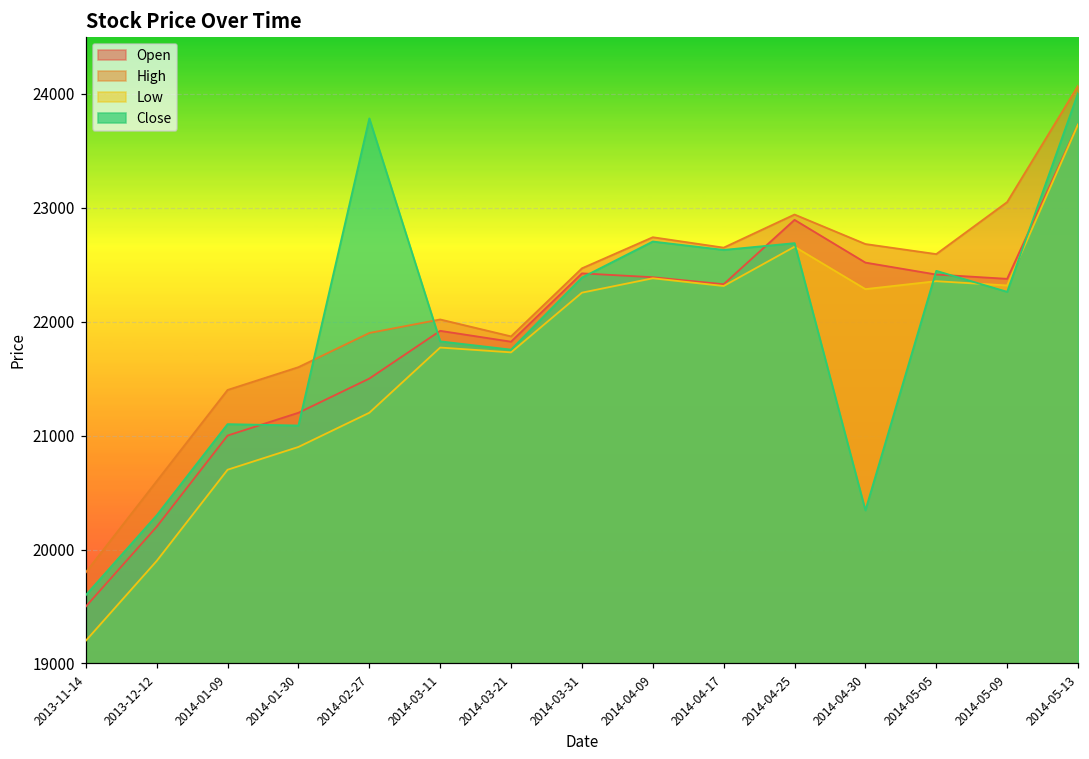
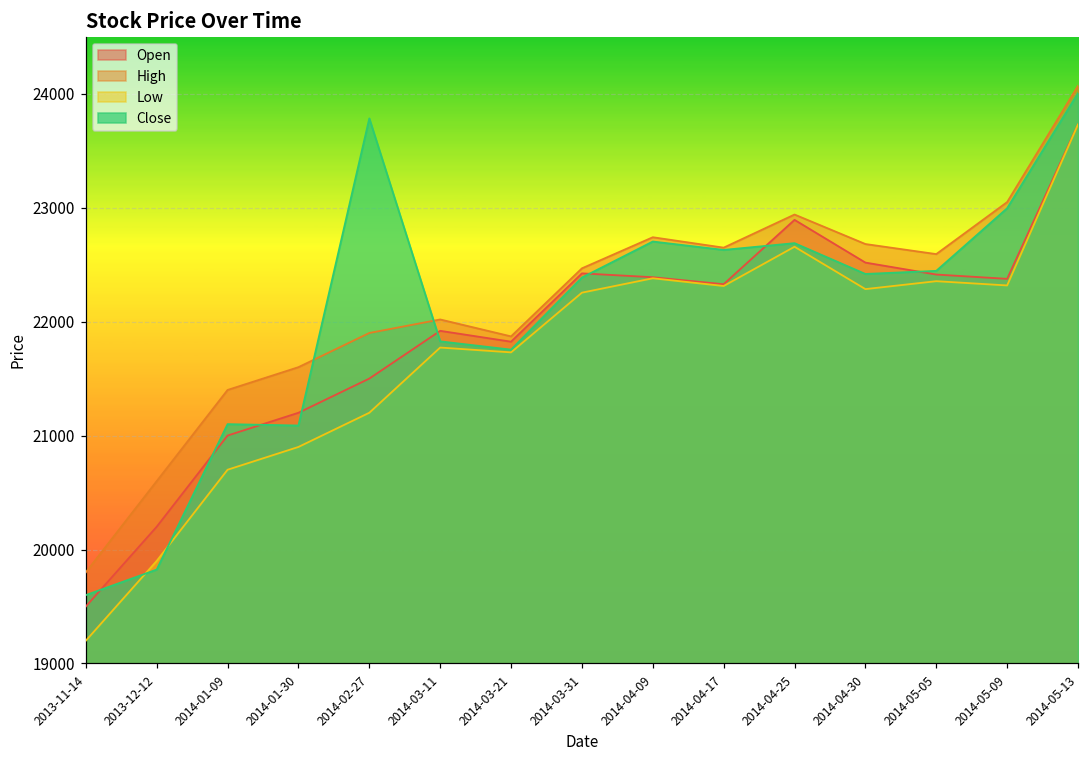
  {
    "Close": {
      "2013-11-14": 19600,
-     "2013-12-12": 20300,
+     "2013-12-12": 19820,
      "2014-01-09": 21100,
      "2014-01-30": 21090,
      "2014-02-27": 23780,
      "2014-03-11": 21830,
      "2014-03-31": 22390,
      "2014-04-09": 22700,
      "2014-04-25": 22690,
-     "2014-04-30": 20340,
+     "2014-04-30": 22420,
      "2014-05-05": 22450,
-     "2014-05-09": 22260,
+     "2014-05-09": 22990,
      "2014-05-13": 24000
    }
  }
